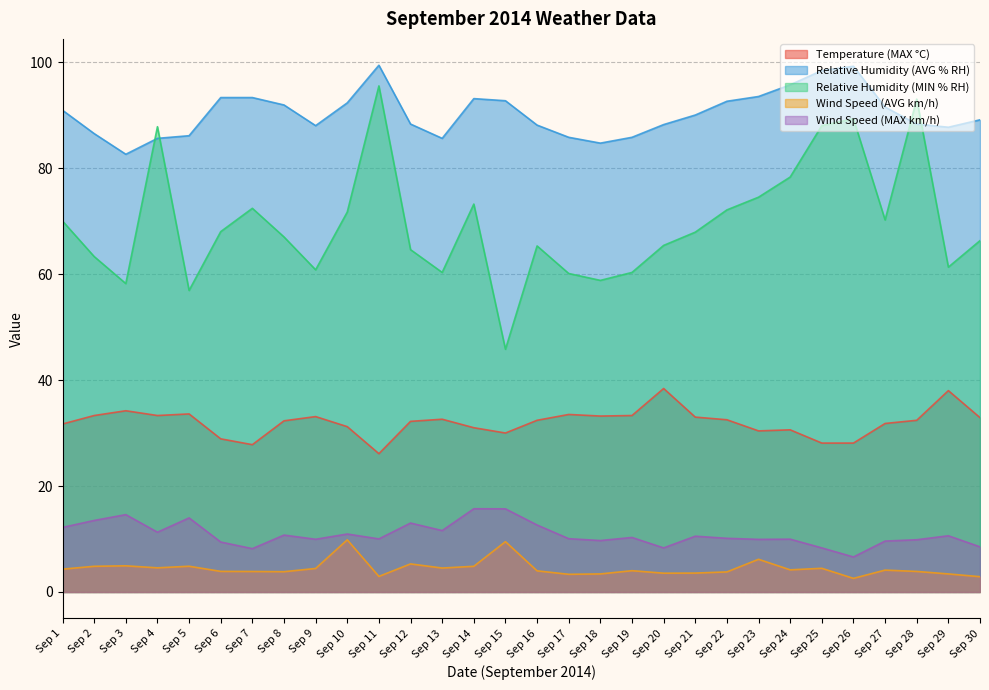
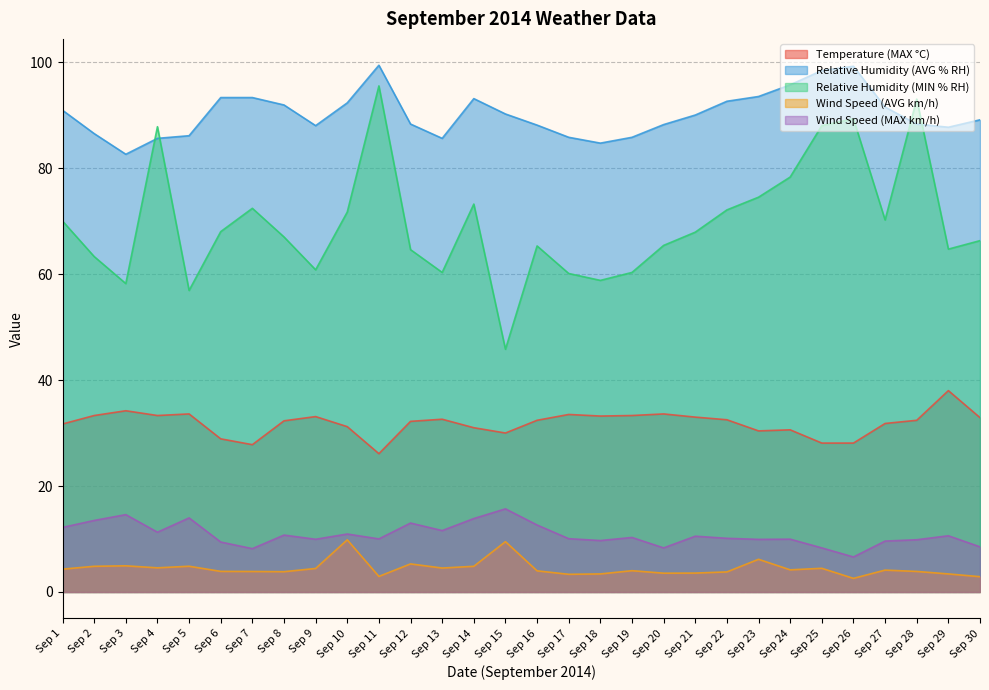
  {
    "Temperature (MAX °C)": {
      "Sep 1": 32,
      "Sep 2": 33,
      "Sep 3": 34,
      "Sep 4": 33,
      "Sep 5": 34,
      "Sep 6": 29,
      "Sep 7": 28,
      "Sep 8": 32,
      "Sep 9": 33,
      "Sep 10": 31,
      "Sep 11": 26,
      "Sep 12": 32,
      "Sep 13": 33,
      "Sep 14": 31,
      "Sep 15": 30,
      "Sep 16": 32,
      "Sep 17": 34,
      "Sep 18": 33,
      "Sep 19": 33,
-     "Sep 20": 38,
+     "Sep 20": 34,
      "Sep 21": 33,
      "Sep 22": 33,
      "Sep 23": 30,
      "Sep 24": 31,
      "Sep 25": 28,
      "Sep 26": 28,
      "Sep 27": 32,
      "Sep 28": 32,
      "Sep 29": 38,
      "Sep 30": 33
    },
    "Relative Humidity (AVG % RH)": {
      "Sep 1": 91,
      "Sep 2": 87,
      "Sep 3": 83,
      "Sep 4": 86,
      "Sep 5": 86,
      "Sep 6": 93,
      "Sep 7": 93,
      "Sep 8": 92,
      "Sep 9": 88,
      "Sep 10": 92,
      "Sep 11": 99,
      "Sep 12": 88,
      "Sep 13": 86,
      "Sep 14": 93,
-     "Sep 15": 93,
+     "Sep 15": 90,
      "Sep 16": 88,
      "Sep 17": 86,
      "Sep 18": 85,
      "Sep 19": 86,
      "Sep 20": 88,
      "Sep 21": 90,
      "Sep 22": 93,
      "Sep 23": 94,
      "Sep 30": 89
    },
    "Relative Humidity (MIN % RH)": {
      "Sep 1": 70,
      "Sep 2": 63,
      "Sep 3": 58,
      "Sep 4": 88,
      "Sep 5": 57,
      "Sep 6": 68,
      "Sep 7": 72,
      "Sep 8": 67,
      "Sep 9": 61,
      "Sep 10": 72,
      "Sep 11": 96,
      "Sep 12": 65,
      "Sep 13": 60,
      "Sep 14": 73,
      "Sep 15": 46,
      "Sep 16": 65,
      "Sep 17": 60,
      "Sep 18": 59,
      "Sep 19": 60,
      "Sep 20": 65,
      "Sep 21": 68,
      "Sep 22": 72,
      "Sep 23": 75,
      "Sep 24": 78,
      "Sep 27": 70,
-     "Sep 29": 61,
+     "Sep 29": 65,
      "Sep 30": 66
    },
    "Wind Speed (AVG km/h)": {
      "Sep 1": 4,
      "Sep 2": 5,
      "Sep 3": 5,
      "Sep 4": 5,
      "Sep 5": 5,
      "Sep 6": 4,
      "Sep 7": 4,
      "Sep 8": 4,
      "Sep 9": 4,
      "Sep 10": 10,
      "Sep 11": 3,
      "Sep 12": 5,
      "Sep 13": 5,
      "Sep 14": 5,
      "Sep 15": 10,
      "Sep 16": 4,
      "Sep 17": 3,
      "Sep 18": 3,
      "Sep 19": 4,
      "Sep 20": 4,
      "Sep 21": 4,
      "Sep 22": 4,
      "Sep 23": 6,
      "Sep 24": 4,
      "Sep 25": 4,
      "Sep 26": 3,
      "Sep 27": 4,
      "Sep 28": 4,
      "Sep 29": 3,
      "Sep 30": 3
    },
    "Wind Speed (MAX km/h)": {
      "Sep 1": 12,
      "Sep 2": 14,
      "Sep 3": 15,
      "Sep 4": 11,
      "Sep 5": 14,
      "Sep 6": 9,
      "Sep 7": 8,
      "Sep 8": 11,
      "Sep 9": 10,
      "Sep 10": 11,
      "Sep 11": 10,
      "Sep 12": 13,
      "Sep 13": 12,
-     "Sep 14": 16,
+     "Sep 14": 14,
      "Sep 15": 16,
      "Sep 16": 13,
      "Sep 17": 10,
      "Sep 18": 10,
      "Sep 19": 10,
      "Sep 20": 8,
      "Sep 21": 11,
      "Sep 22": 10,
      "Sep 23": 10,
      "Sep 24": 10,
      "Sep 25": 8,
      "Sep 26": 7,
      "Sep 27": 10,
      "Sep 28": 10,
      "Sep 29": 11,
      "Sep 30": 9
    }
  }
